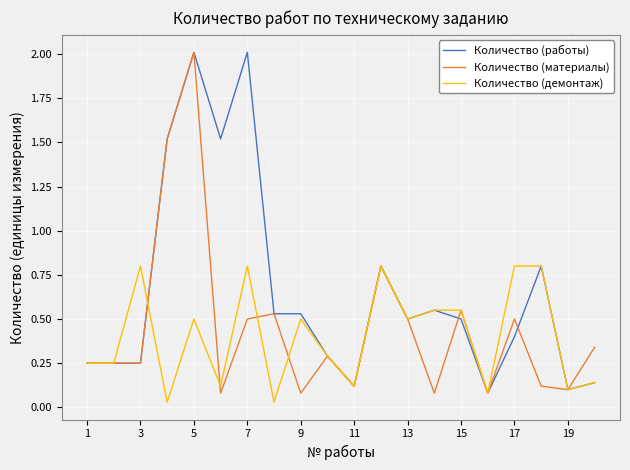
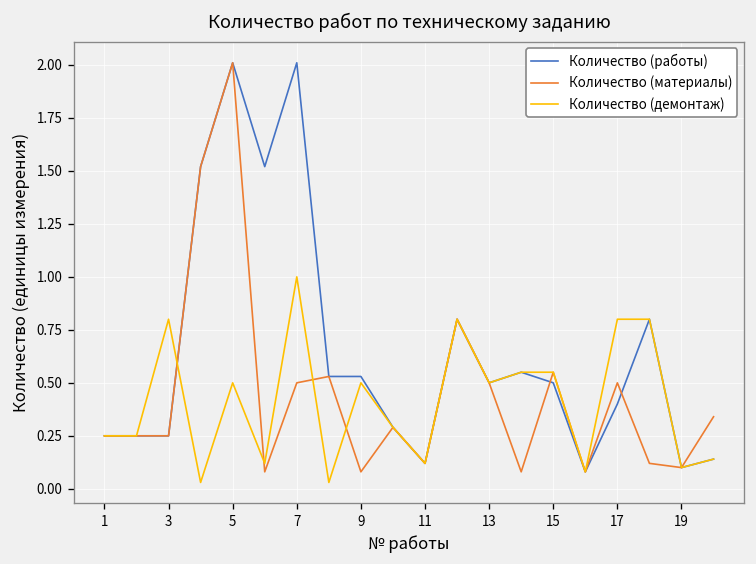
  {
    "Количество (работы)": {
      "7": 2.0,
      "9": 0.53,
      "15": 0.5,
      "17": 0.4
    },
    "Количество (материалы)": {
      "7": 0.5,
      "9": 0.08,
      "17": 0.5
    },
    "Количество (демонтаж)": {
      "3": 0.8,
      "5": 0.5,
-     "7": 0.8,
+     "7": 1.0,
      "9": 0.5,
      "17": 0.8
    }
  }
